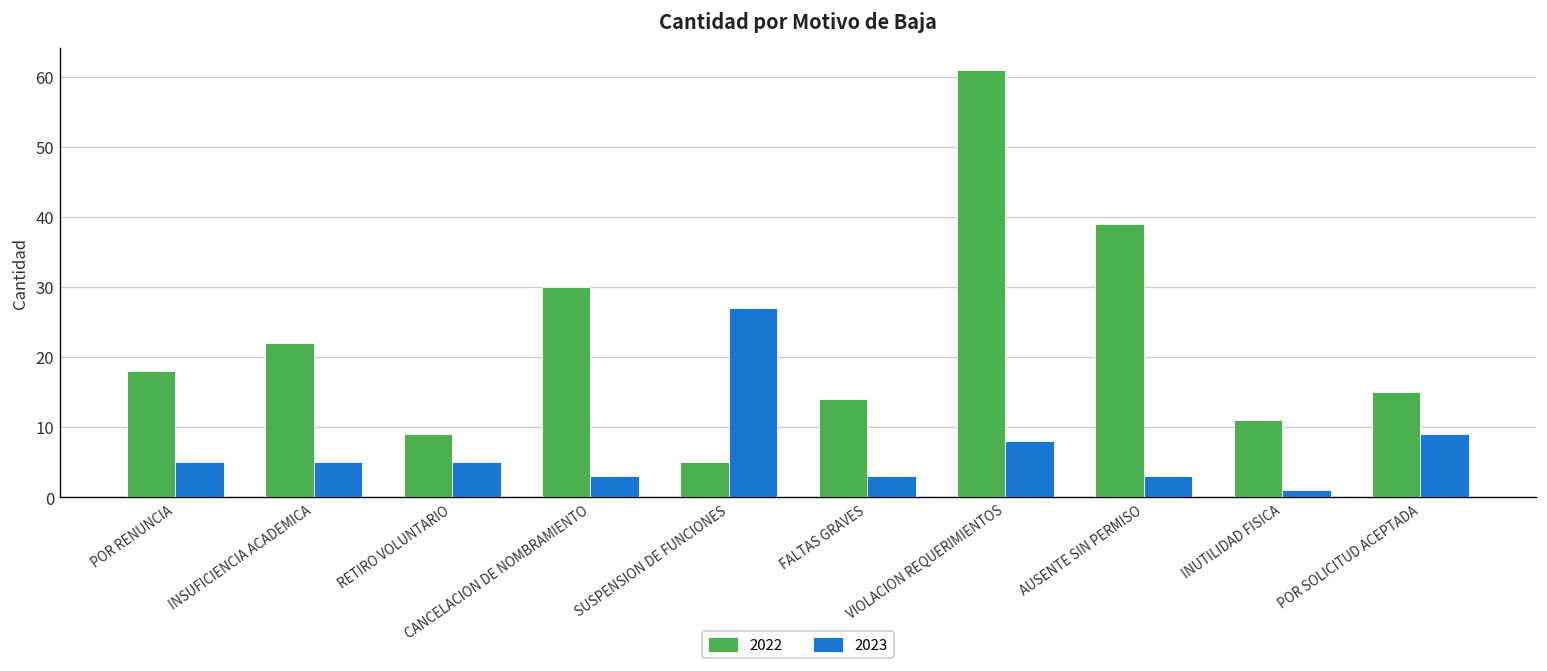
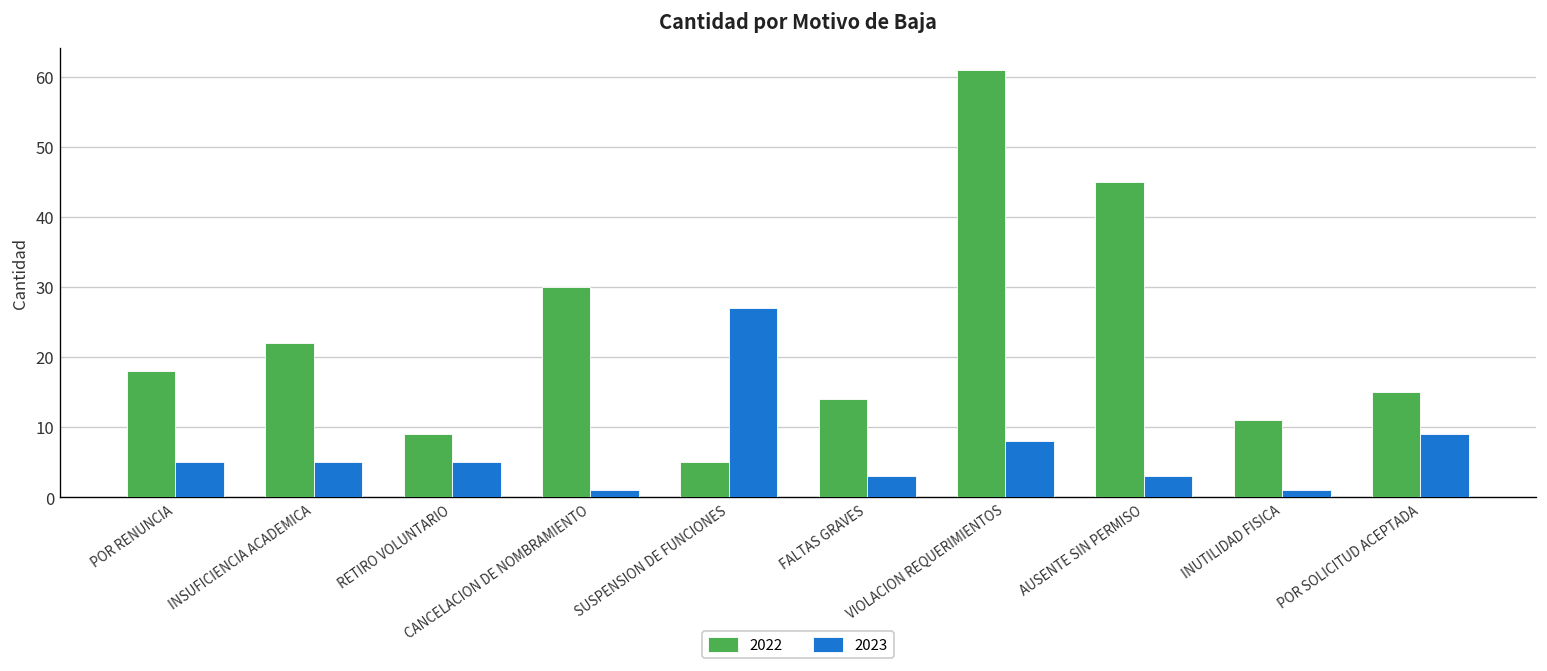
  {
    "2022": {
      "POR RENUNCIA": 18,
      "INSUFICIENCIA ACADEMICA": 22,
      "RETIRO VOLUNTARIO": 9,
      "CANCELACION DE NOMBRAMIENTO": 30,
      "SUSPENSION DE FUNCIONES": 5,
      "FALTAS GRAVES": 14,
      "VIOLACION REQUERIMIENTOS": 61,
-     "AUSENTE SIN PERMISO": 39,
+     "AUSENTE SIN PERMISO": 45,
      "INUTILIDAD FISICA": 11,
      "POR SOLICITUD ACEPTADA": 15
    },
    "2023": {
      "POR RENUNCIA": 5,
      "INSUFICIENCIA ACADEMICA": 5,
      "RETIRO VOLUNTARIO": 5,
-     "CANCELACION DE NOMBRAMIENTO": 3,
+     "CANCELACION DE NOMBRAMIENTO": 1,
      "SUSPENSION DE FUNCIONES": 27,
      "FALTAS GRAVES": 3,
      "VIOLACION REQUERIMIENTOS": 8,
      "AUSENTE SIN PERMISO": 3,
      "INUTILIDAD FISICA": 1,
      "POR SOLICITUD ACEPTADA": 9
    }
  }
